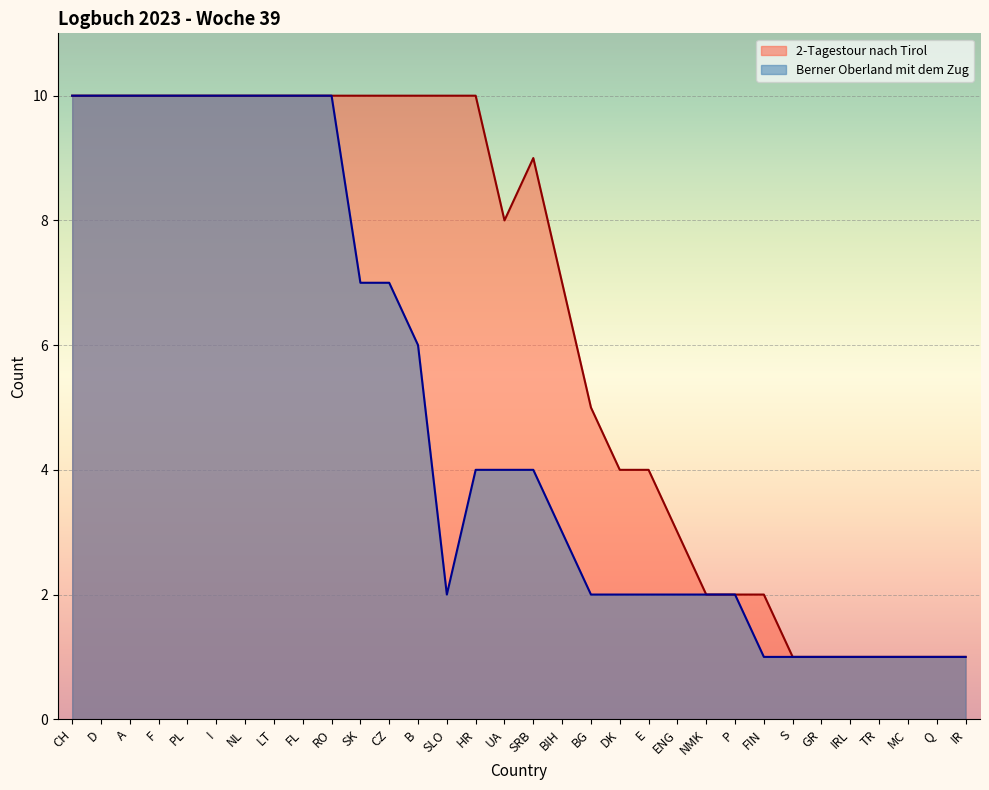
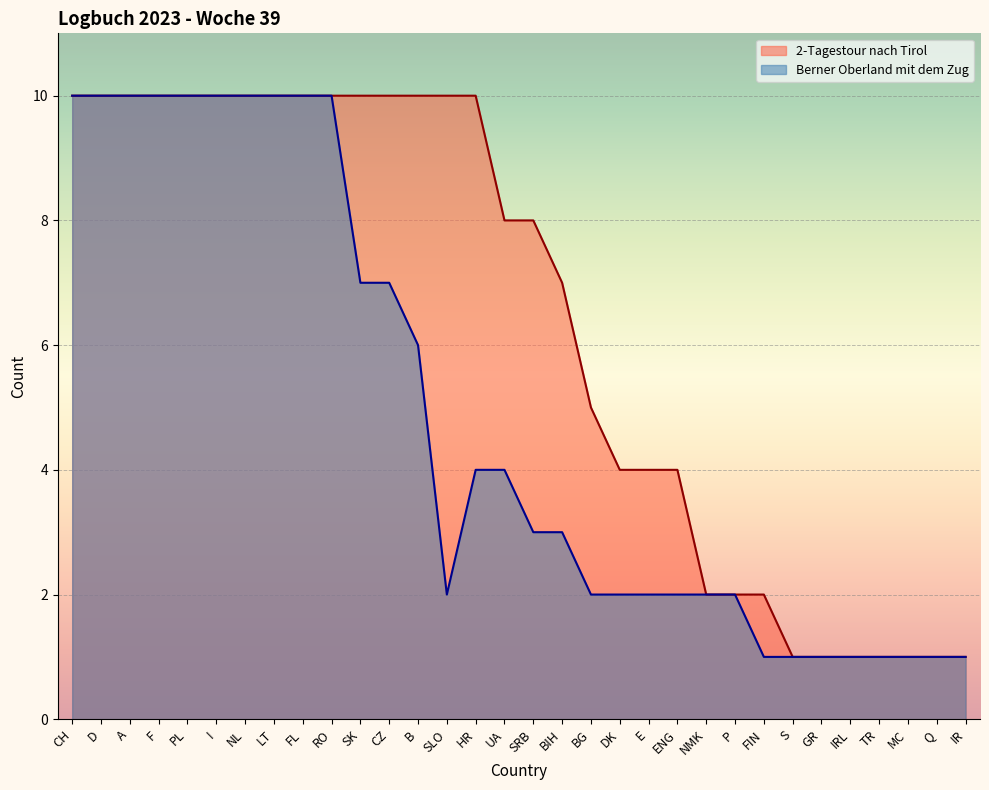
  {
    "2-Tagestour nach Tirol": {
      "SK": 10,
      "CZ": 10,
      "B": 10,
      "SLO": 10,
      "HR": 10,
      "UA": 8,
-     "SRB": 9,
+     "SRB": 8,
      "BIH": 7,
      "BG": 5,
      "DK": 4,
      "E": 4,
-     "ENG": 3,
+     "ENG": 4,
      "FIN": 2
    },
    "Berner Oberland mit dem Zug": {
      "SK": 7,
      "CZ": 7,
      "B": 6,
      "SLO": 2,
      "HR": 4,
      "UA": 4,
-     "SRB": 4,
+     "SRB": 3,
      "BIH": 3,
      "BG": 2,
      "DK": 2,
      "E": 2,
      "ENG": 2,
      "FIN": 1
    }
  }
